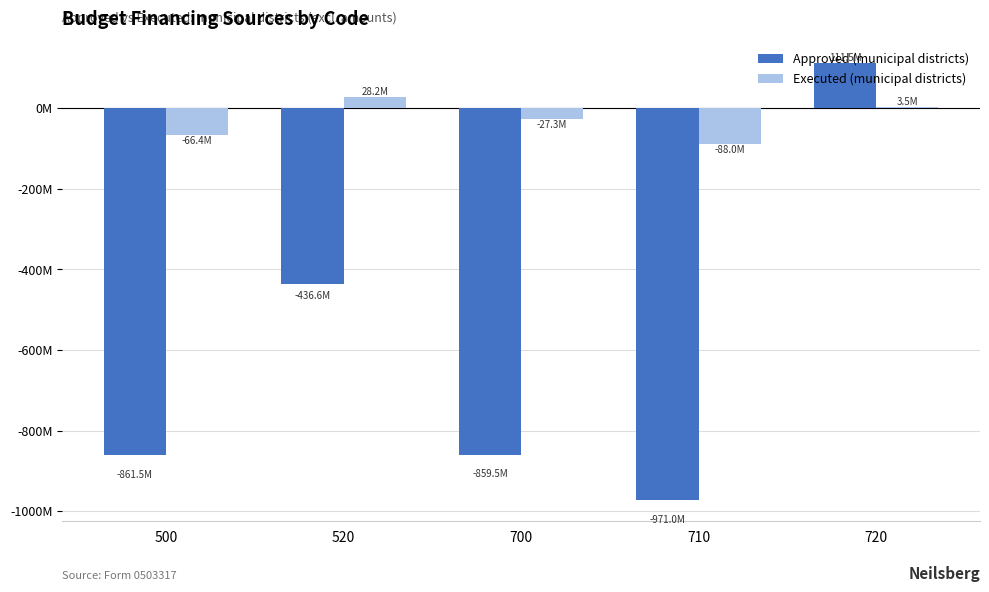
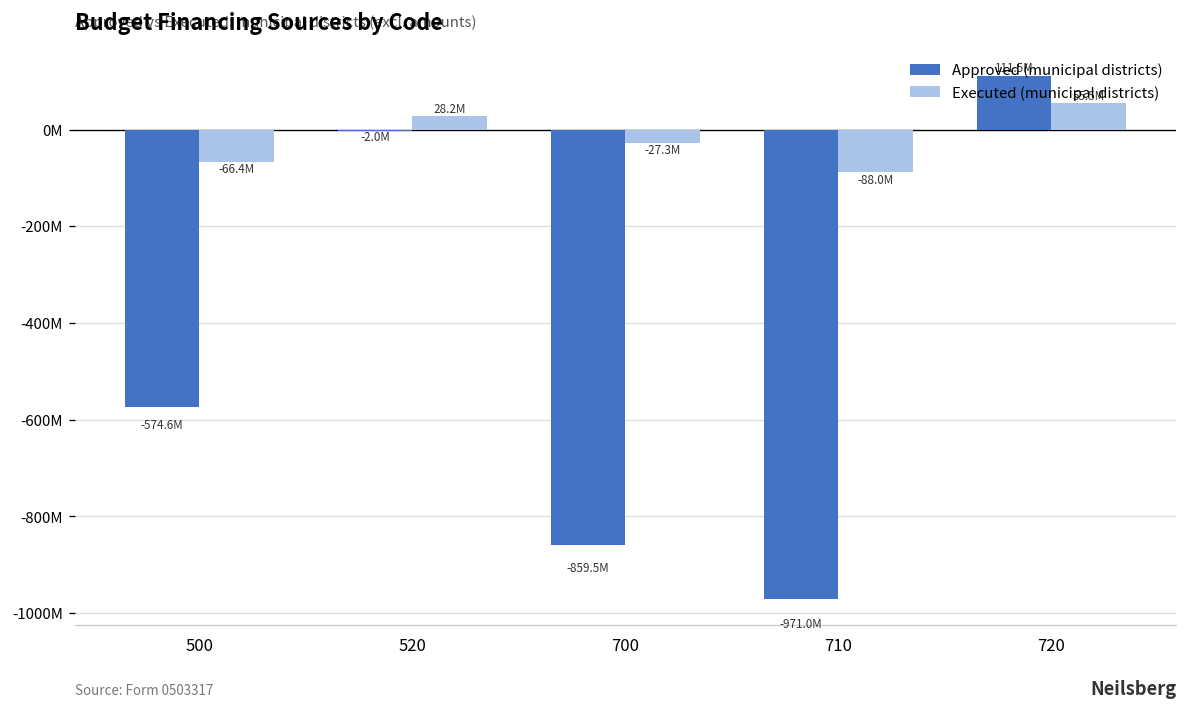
  {
    "Approved (municipal districts)": {
-     "500": "-861.5M",
-     "520": "-436.6M",
+     "500": "-574.6M",
+     "520": "-2.0M",
      "700": "-859.5M",
      "710": "-971.0M",
      "720": "111.5M"
    },
    "Executed (municipal districts)": {
      "500": "-66.4M",
      "520": "28.2M",
      "700": "-27.3M",
      "710": "-88.0M",
-     "720": "3.5M"
+     "720": "55.5M"
    }
  }
